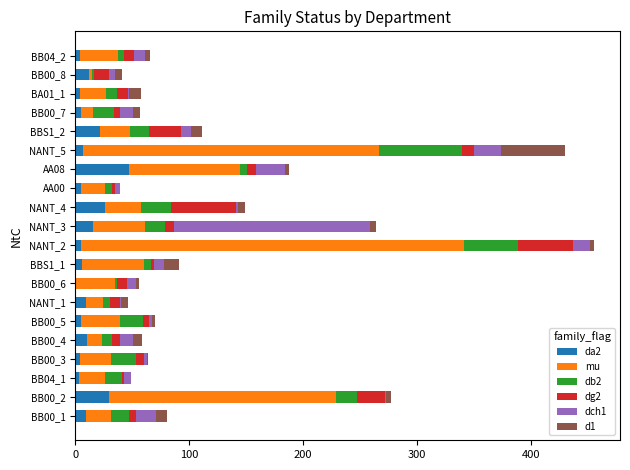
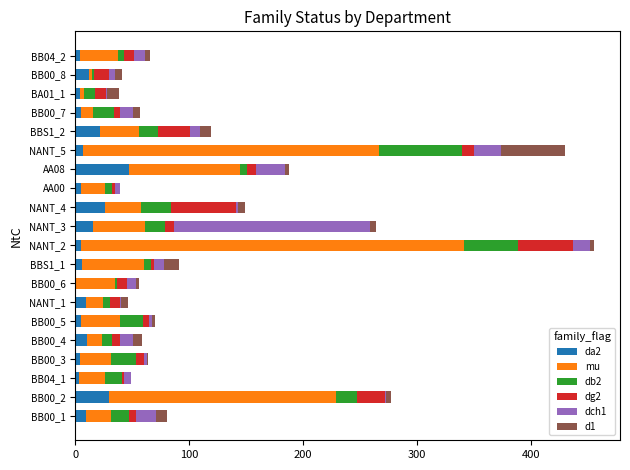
  {
    "da2": {
      "BB04_2": 4,
      "BB00_8": 12,
      "BA01_1": 4,
      "BB00_7": 5,
      "BBS1_2": 22,
      "NANT_5": 7,
      "AA08": 47,
      "AA00": 5,
      "NANT_4": 26,
      "NANT_3": 16,
      "NANT_2": 5,
      "BBS1_1": 6,
      "NANT_1": 10,
      "BB00_5": 5,
      "BB00_4": 10,
      "BB00_3": 4,
      "BB04_1": 3,
      "BB00_2": 30,
      "BB00_1": 10
    },
    "mu": {
      "BB04_2": 34,
-     "BA01_1": 23,
+     "BA01_1": 4,
      "BB00_7": 11,
-     "BBS1_2": 26,
+     "BBS1_2": 34,
      "NANT_5": 260,
      "AA08": 98,
      "AA00": 21,
      "NANT_4": 32,
      "NANT_3": 45,
      "NANT_2": 336,
      "BBS1_1": 54,
      "BB00_6": 35,
      "NANT_1": 15,
      "BB00_5": 35,
      "BB00_4": 13,
      "BB00_3": 27,
      "BB04_1": 23,
      "BB00_2": 199,
      "BB00_1": 22
    },
    "db2": {
      "BB04_2": 6,
      "BA01_1": 10,
      "BB00_7": 19,
      "BBS1_2": 17,
      "NANT_5": 72,
      "AA08": 6,
      "AA00": 6,
      "NANT_4": 26,
      "NANT_3": 18,
      "NANT_2": 47,
      "BBS1_1": 6,
      "NANT_1": 6,
      "BB00_5": 20,
      "BB00_4": 9,
      "BB00_3": 22,
      "BB04_1": 14,
      "BB00_2": 18,
      "BB00_1": 16
    },
    "dg2": {
      "BB04_2": 9,
      "BB00_8": 13,
      "BA01_1": 9,
      "BB00_7": 5,
      "BBS1_2": 28,
      "NANT_5": 11,
      "AA08": 8,
      "AA00": 3,
      "NANT_4": 57,
      "NANT_3": 7,
      "NANT_2": 49,
      "BB00_6": 9,
      "NANT_1": 8,
      "BB00_5": 6,
      "BB00_4": 7,
      "BB00_3": 7,
      "BB04_1": 2,
      "BB00_2": 25,
      "BB00_1": 6
    },
    "dch1": {
      "BB04_2": 10,
      "BB00_8": 6,
      "BB00_7": 11,
      "BBS1_2": 9,
      "NANT_5": 23,
      "AA08": 25,
      "AA00": 4,
      "NANT_3": 173,
      "NANT_2": 15,
      "BBS1_1": 9,
      "BB00_6": 8,
      "BB00_5": 2,
      "BB00_4": 12,
      "BB00_3": 3,
      "BB04_1": 6,
      "BB00_1": 17
    },
    "d1": {
      "BB04_2": 4,
      "BB00_8": 5,
      "BA01_1": 10,
      "BB00_7": 7,
      "BBS1_2": 10,
      "NANT_5": 57,
      "AA08": 4,
      "NANT_4": 6,
      "NANT_3": 5,
      "NANT_2": 3,
      "BBS1_1": 13,
      "NANT_1": 7,
      "BB00_5": 3,
      "BB00_4": 7,
      "BB00_2": 5,
      "BB00_1": 10
    }
  }
